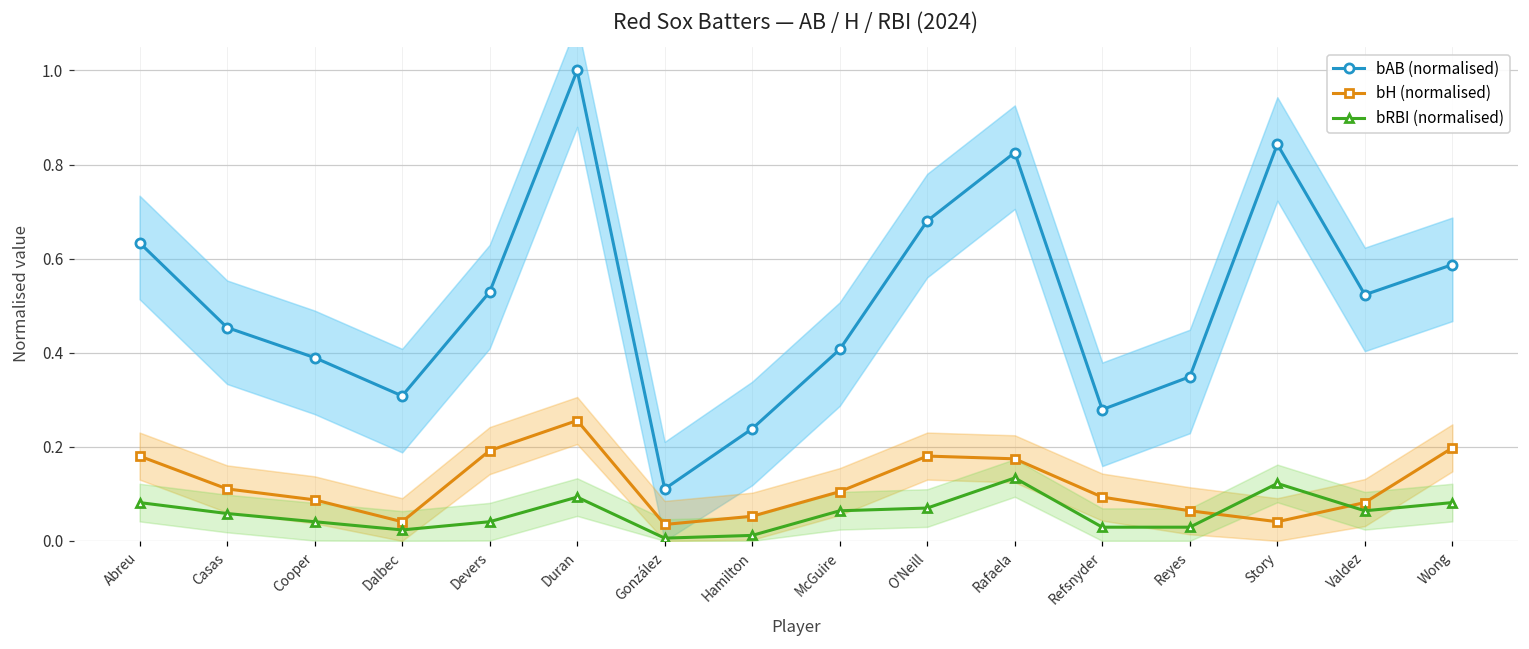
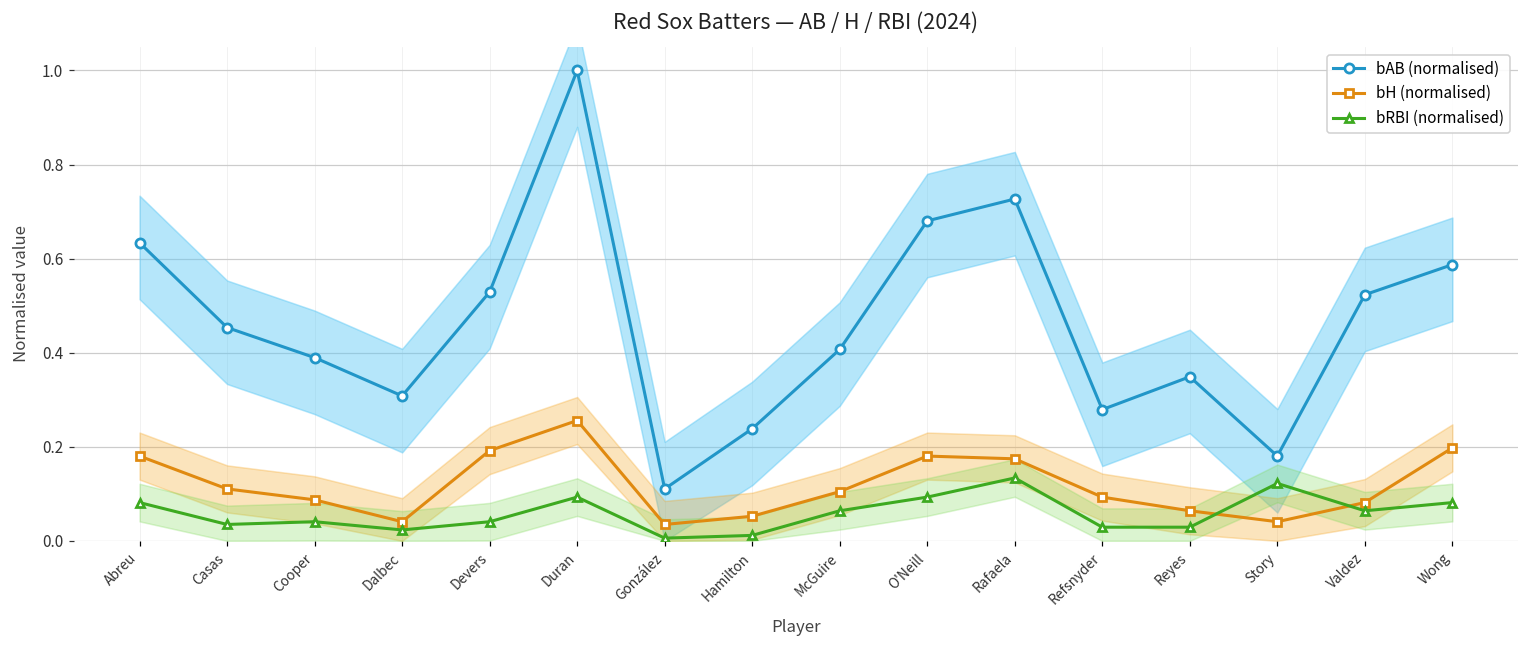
  {
    "bAB (normalised)": {
      "Abreu": 0.63,
      "Casas": 0.45,
      "Cooper": 0.39,
      "Dalbec": 0.31,
      "Devers": 0.53,
      "Duran": 1.00,
      "González": 0.11,
      "Hamilton": 0.24,
      "McGuire": 0.41,
      "O'Neill": 0.68,
-     "Rafaela": 0.83,
+     "Rafaela": 0.73,
      "Refsnyder": 0.28,
      "Reyes": 0.35,
-     "Story": 0.84,
+     "Story": 0.18,
      "Valdez": 0.52,
      "Wong": 0.59
    },
    "bRBI (normalised)": {
      "Abreu": 0.08,
-     "Casas": 0.06,
+     "Casas": 0.03,
      "Cooper": 0.04,
      "Dalbec": 0.02,
      "Devers": 0.04,
      "Duran": 0.09,
      "González": 0.01,
      "Hamilton": 0.01,
      "McGuire": 0.06,
-     "O'Neill": 0.07,
+     "O'Neill": 0.09,
      "Rafaela": 0.13,
      "Refsnyder": 0.03,
      "Reyes": 0.03,
      "Story": 0.12,
      "Valdez": 0.06,
      "Wong": 0.08
    }
  }
